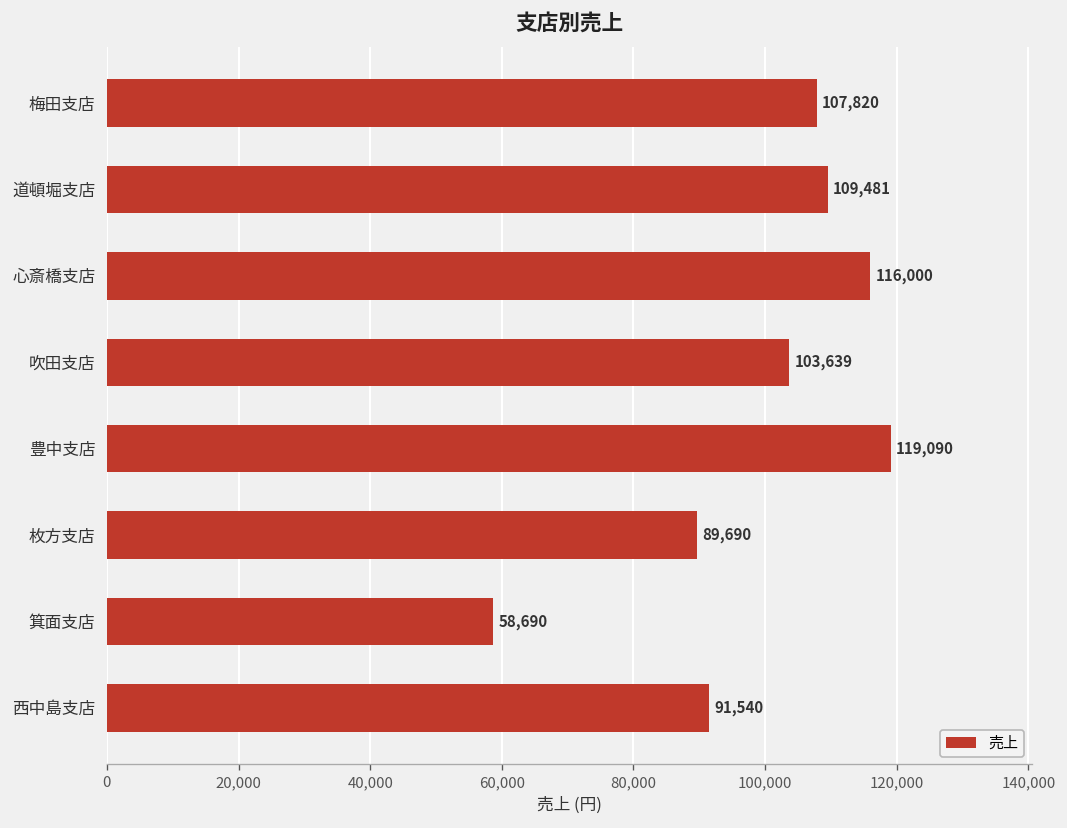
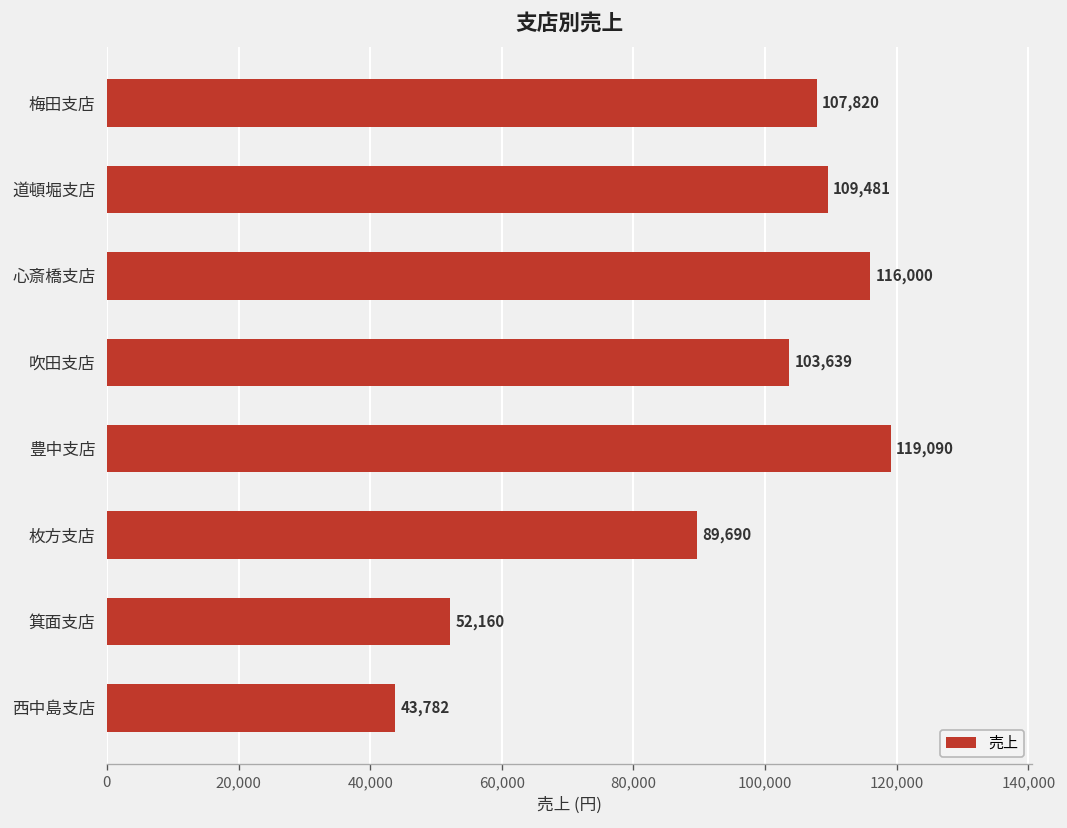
  {
    "梅田支店": "107,820",
    "道頓堀支店": "109,481",
    "心斎橋支店": "116,000",
    "吹田支店": "103,639",
    "豊中支店": "119,090",
    "枚方支店": "89,690",
-   "箕面支店": "58,690",
-   "西中島支店": "91,540"
+   "箕面支店": "52,160",
+   "西中島支店": "43,782"
  }
